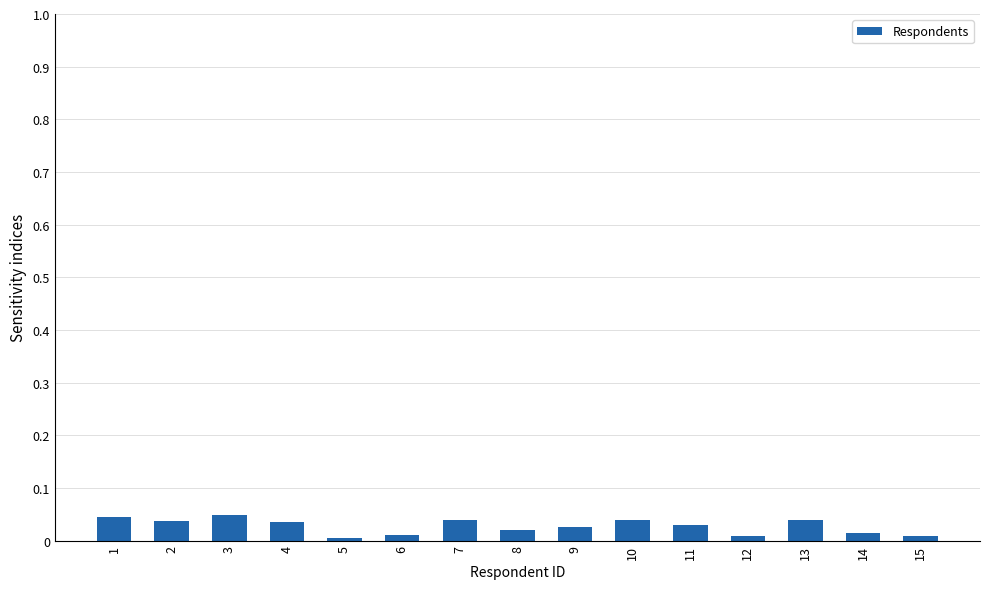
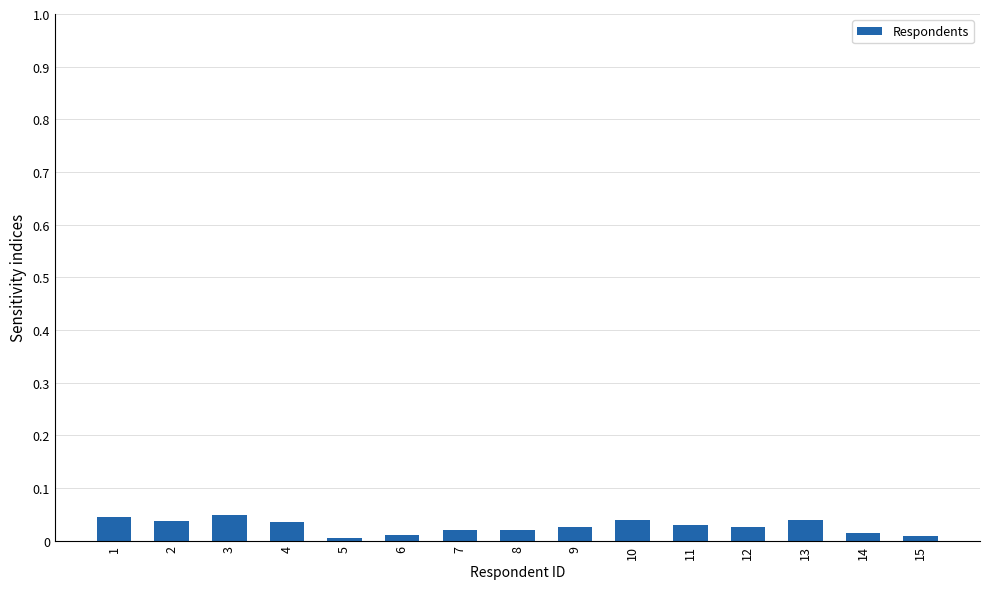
  {
    "1": 0.05,
    "2": 0.04,
    "3": 0.05,
    "4": 0.04,
    "5": 0.01,
    "6": 0.01,
-   "7": 0.04,
+   "7": 0.02,
    "8": 0.02,
    "9": 0.03,
    "10": 0.04,
    "11": 0.03,
-   "12": 0.01,
+   "12": 0.03,
    "13": 0.04,
    "14": 0.02,
    "15": 0.01
  }
